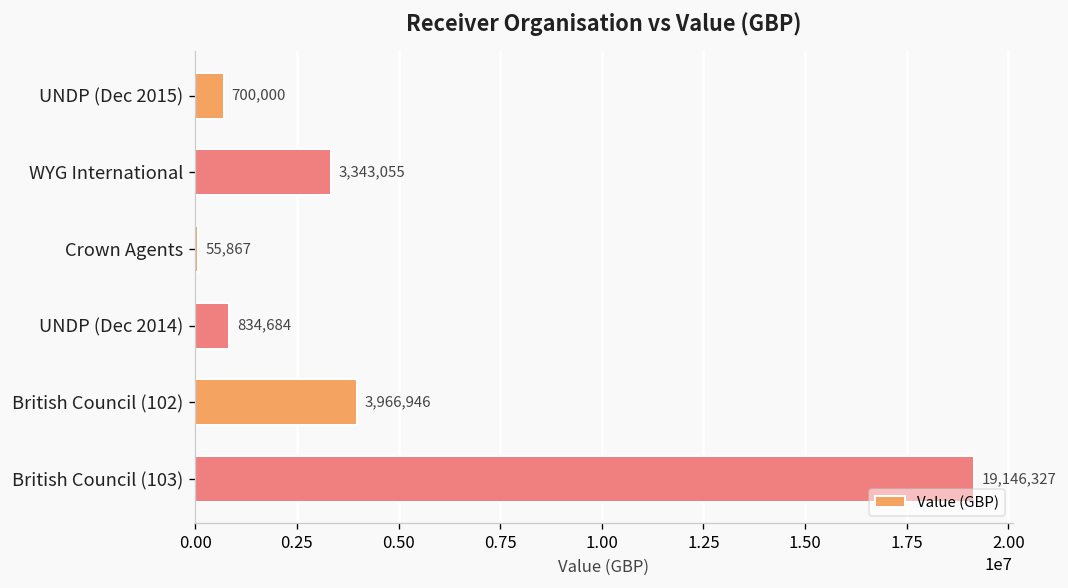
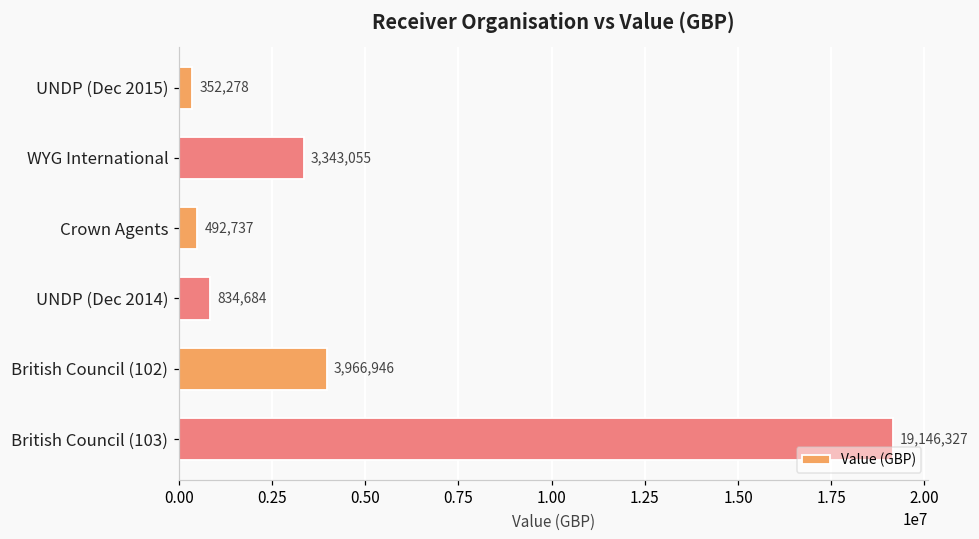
  {
-   "UNDP (Dec 2015)": "700,000",
+   "UNDP (Dec 2015)": "352,278",
    "WYG International": "3,343,055",
-   "Crown Agents": "55,867",
+   "Crown Agents": "492,737",
    "UNDP (Dec 2014)": "834,684",
    "British Council (102)": "3,966,946",
    "British Council (103)": "19,146,327"
  }
